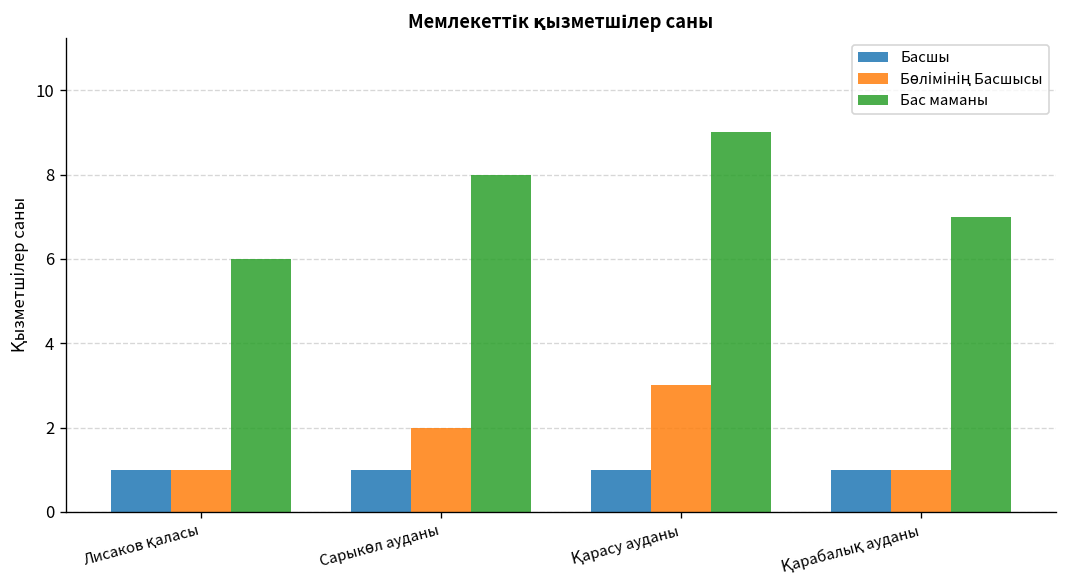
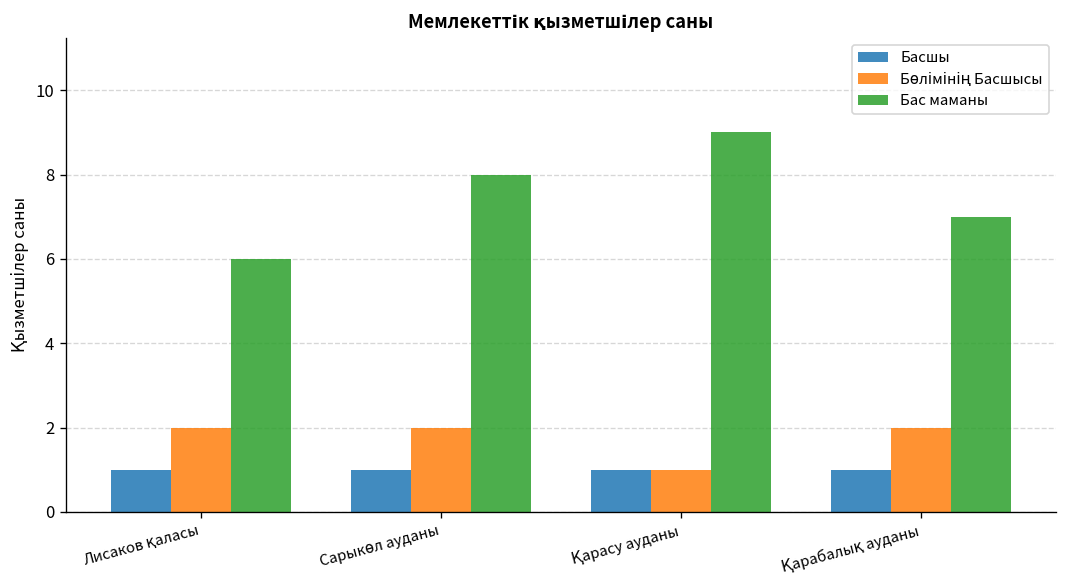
  {
    "Басшы": {
      "Лисаков қаласы": 1,
      "Сарыкөл ауданы": 1,
      "Қарасу ауданы": 1,
      "Қарабалық ауданы": 1
    },
    "Бөлімінің Басшысы": {
-     "Лисаков қаласы": 1,
+     "Лисаков қаласы": 2,
      "Сарыкөл ауданы": 2,
-     "Қарасу ауданы": 3,
-     "Қарабалық ауданы": 1
+     "Қарасу ауданы": 1,
+     "Қарабалық ауданы": 2
    },
    "Бас маманы": {
      "Лисаков қаласы": 6,
      "Сарыкөл ауданы": 8,
      "Қарасу ауданы": 9,
      "Қарабалық ауданы": 7
    }
  }
